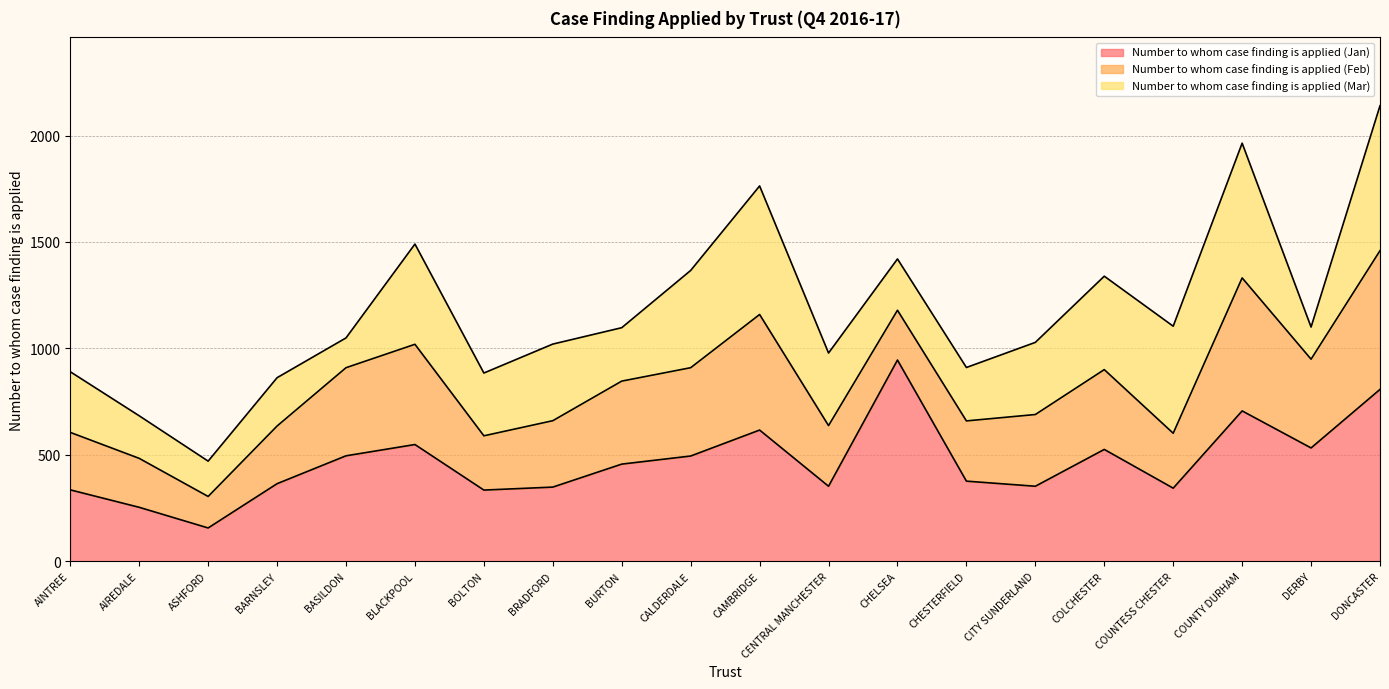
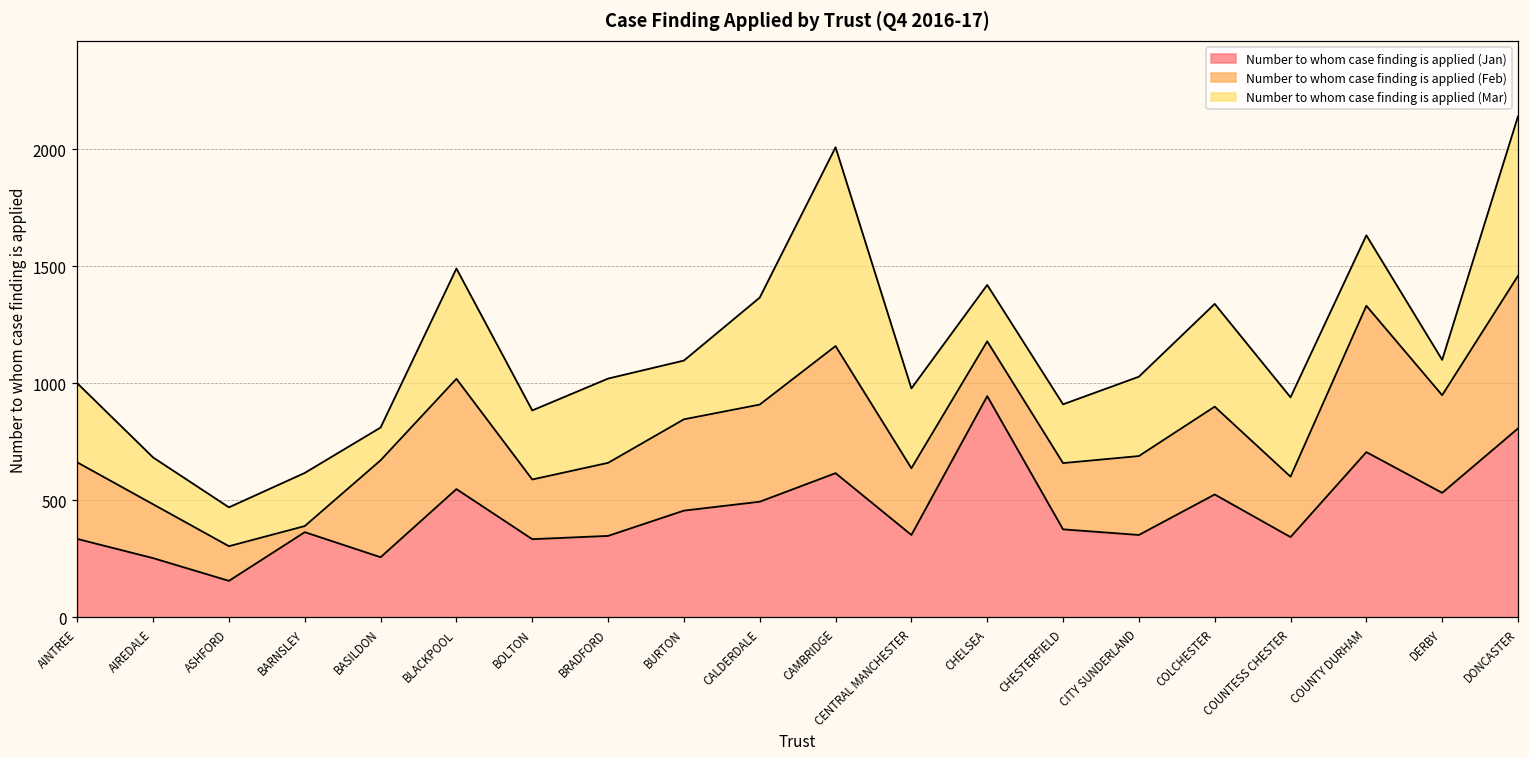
  {
    "Number to whom case finding is applied (Jan)": {
      "AINTREE": 340,
      "AIREDALE": 250,
      "ASHFORD": 160,
      "BARNSLEY": 360,
-     "BASILDON": 500,
+     "BASILDON": 260,
      "BLACKPOOL": 550,
      "BOLTON": 330,
      "BRADFORD": 350,
      "BURTON": 460,
      "CALDERDALE": 490,
      "CAMBRIDGE": 620,
      "CENTRAL MANCHESTER": 350,
      "CHELSEA": 950,
      "CHESTERFIELD": 380,
      "CITY SUNDERLAND": 350,
      "COLCHESTER": 530,
      "COUNTESS CHESTER": 340,
      "COUNTY DURHAM": 710,
      "DERBY": 530,
      "DONCASTER": 810
    },
    "Number to whom case finding is applied (Feb)": {
-     "AINTREE": 270,
+     "AINTREE": 330,
      "AIREDALE": 230,
      "ASHFORD": 150,
-     "BARNSLEY": 270,
+     "BARNSLEY": 30,
      "BASILDON": 410,
      "BLACKPOOL": 470,
      "BOLTON": 260,
      "BRADFORD": 310,
      "BURTON": 390,
      "CALDERDALE": 420,
      "CAMBRIDGE": 540,
      "CENTRAL MANCHESTER": 290,
      "CHELSEA": 230,
      "CHESTERFIELD": 280,
      "CITY SUNDERLAND": 340,
      "COLCHESTER": 380,
      "COUNTESS CHESTER": 260,
      "COUNTY DURHAM": 630,
      "DERBY": 420,
      "DONCASTER": 650
    },
    "Number to whom case finding is applied (Mar)": {
-     "AINTREE": 290,
+     "AINTREE": 340,
      "AIREDALE": 200,
      "ASHFORD": 170,
      "BARNSLEY": 230,
      "BASILDON": 140,
      "BLACKPOOL": 470,
      "BOLTON": 300,
      "BRADFORD": 360,
      "BURTON": 250,
      "CALDERDALE": 460,
-     "CAMBRIDGE": 600,
+     "CAMBRIDGE": 850,
      "CENTRAL MANCHESTER": 340,
      "CHELSEA": 240,
      "CHESTERFIELD": 250,
      "CITY SUNDERLAND": 340,
      "COLCHESTER": 440,
-     "COUNTESS CHESTER": 500,
-     "COUNTY DURHAM": 630,
+     "COUNTESS CHESTER": 340,
+     "COUNTY DURHAM": 300,
      "DERBY": 150,
      "DONCASTER": 680
    }
  }
